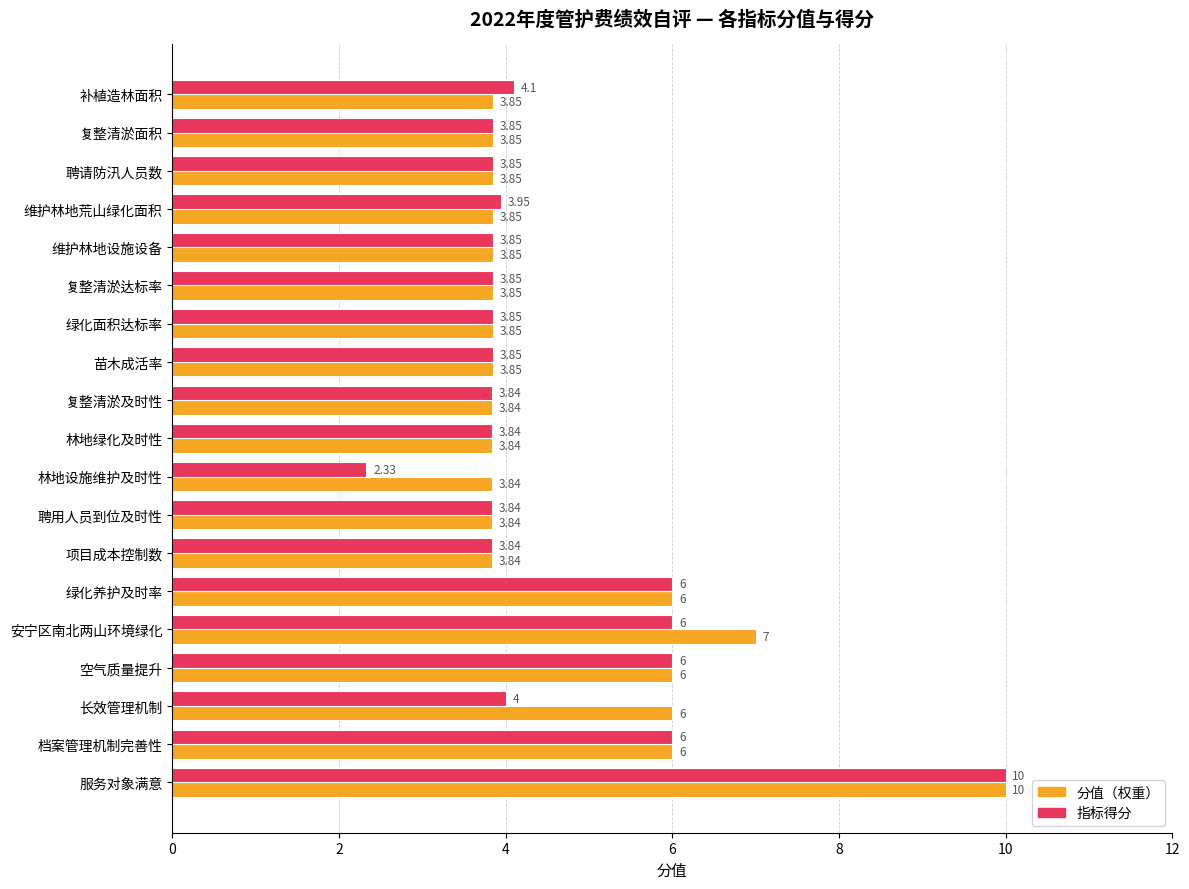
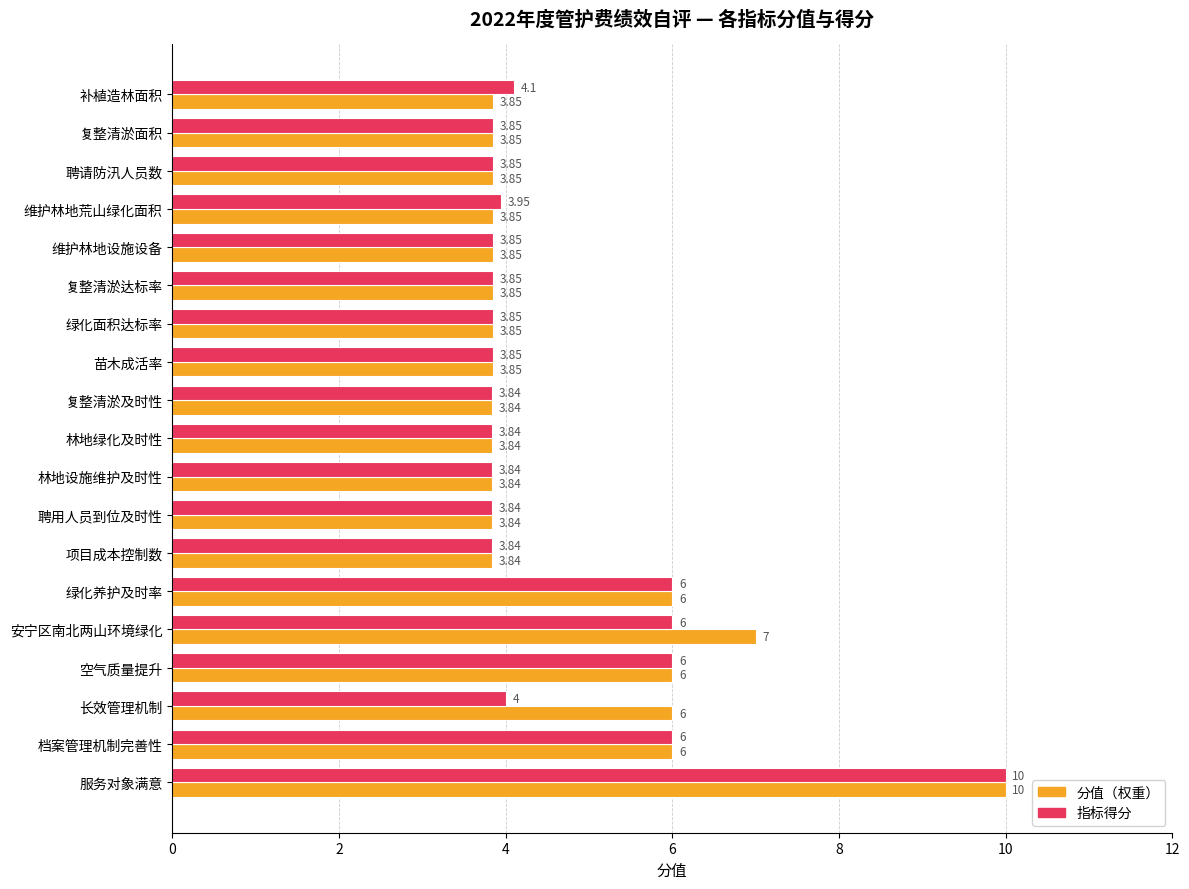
  {
    "分值（权重）": {
      "补植造林面积": 3.85,
      "复整清淤面积": 3.85,
      "聘请防汛人员数": 3.85,
      "维护林地荒山绿化面积": 3.85,
      "维护林地设施设备": 3.85,
      "复整清淤达标率": 3.85,
      "绿化面积达标率": 3.85,
      "苗木成活率": 3.85,
      "复整清淤及时性": 3.84,
      "林地绿化及时性": 3.84,
      "林地设施维护及时性": 3.84,
      "聘用人员到位及时性": 3.84,
      "项目成本控制数": 3.84,
      "绿化养护及时率": 6,
      "安宁区南北两山环境绿化": 7,
      "空气质量提升": 6,
      "长效管理机制": 6,
      "档案管理机制完善性": 6,
      "服务对象满意": 10
    },
    "指标得分": {
      "补植造林面积": 4.1,
      "复整清淤面积": 3.85,
      "聘请防汛人员数": 3.85,
      "维护林地荒山绿化面积": 3.95,
      "维护林地设施设备": 3.85,
      "复整清淤达标率": 3.85,
      "绿化面积达标率": 3.85,
      "苗木成活率": 3.85,
      "复整清淤及时性": 3.84,
      "林地绿化及时性": 3.84,
-     "林地设施维护及时性": 2.33,
+     "林地设施维护及时性": 3.84,
      "聘用人员到位及时性": 3.84,
      "项目成本控制数": 3.84,
      "绿化养护及时率": 6,
      "安宁区南北两山环境绿化": 6,
      "空气质量提升": 6,
      "长效管理机制": 4,
      "档案管理机制完善性": 6,
      "服务对象满意": 10
    }
  }
